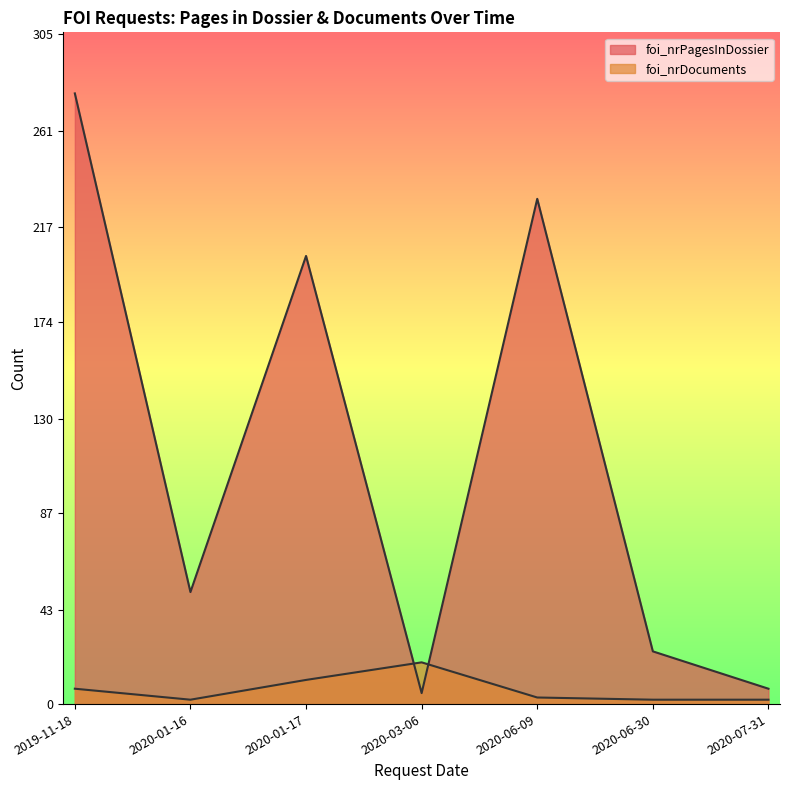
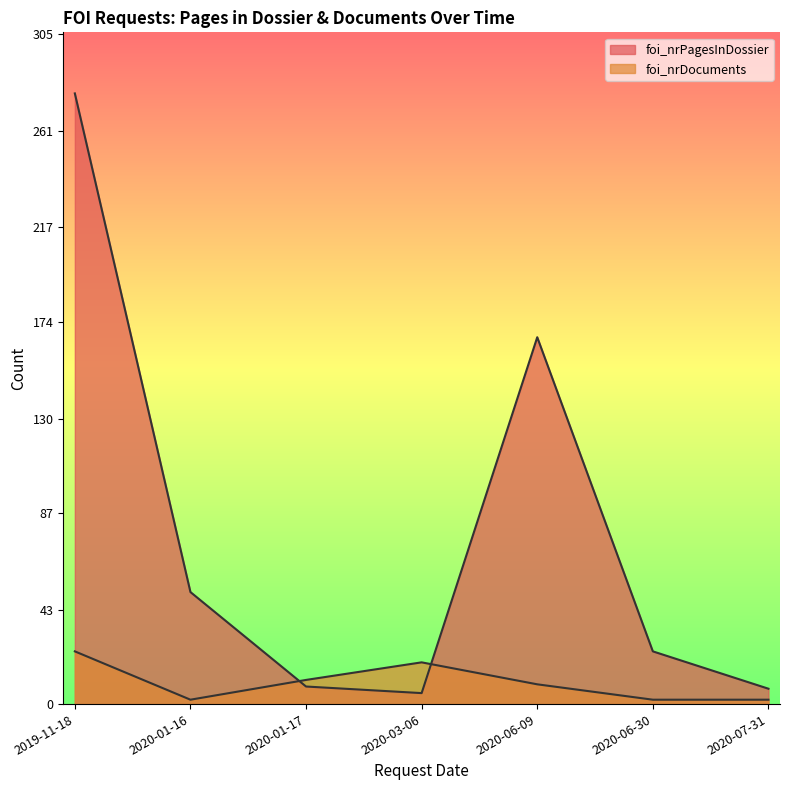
  {
    "foi_nrPagesInDossier": {
      "2019-11-18": 278,
      "2020-01-16": 51,
-     "2020-01-17": 204,
+     "2020-01-17": 8,
      "2020-03-06": 5,
-     "2020-06-09": 230,
+     "2020-06-09": 167,
      "2020-06-30": 24,
      "2020-07-31": 7
    },
    "foi_nrDocuments": {
-     "2019-11-18": 7,
+     "2019-11-18": 24,
      "2020-01-16": 2,
      "2020-01-17": 11,
      "2020-03-06": 19,
-     "2020-06-09": 3,
+     "2020-06-09": 9,
      "2020-06-30": 2,
      "2020-07-31": 2
    }
  }
